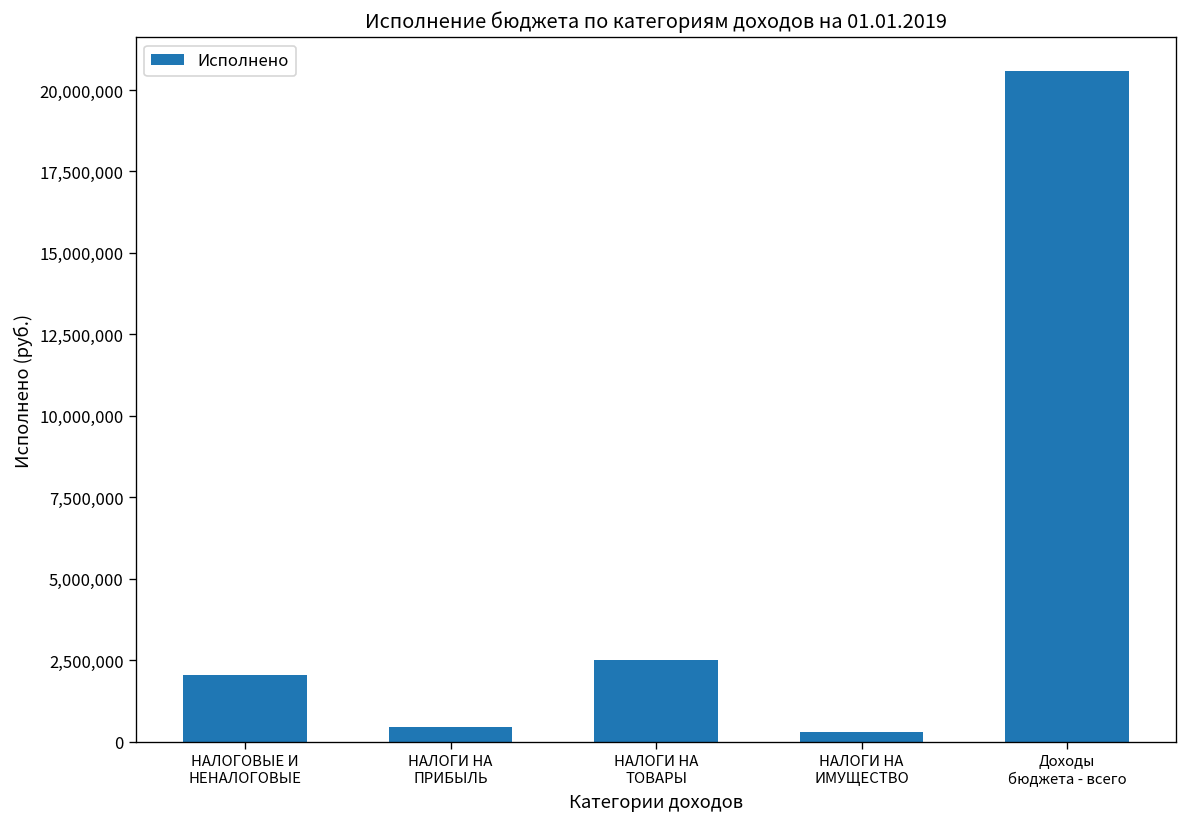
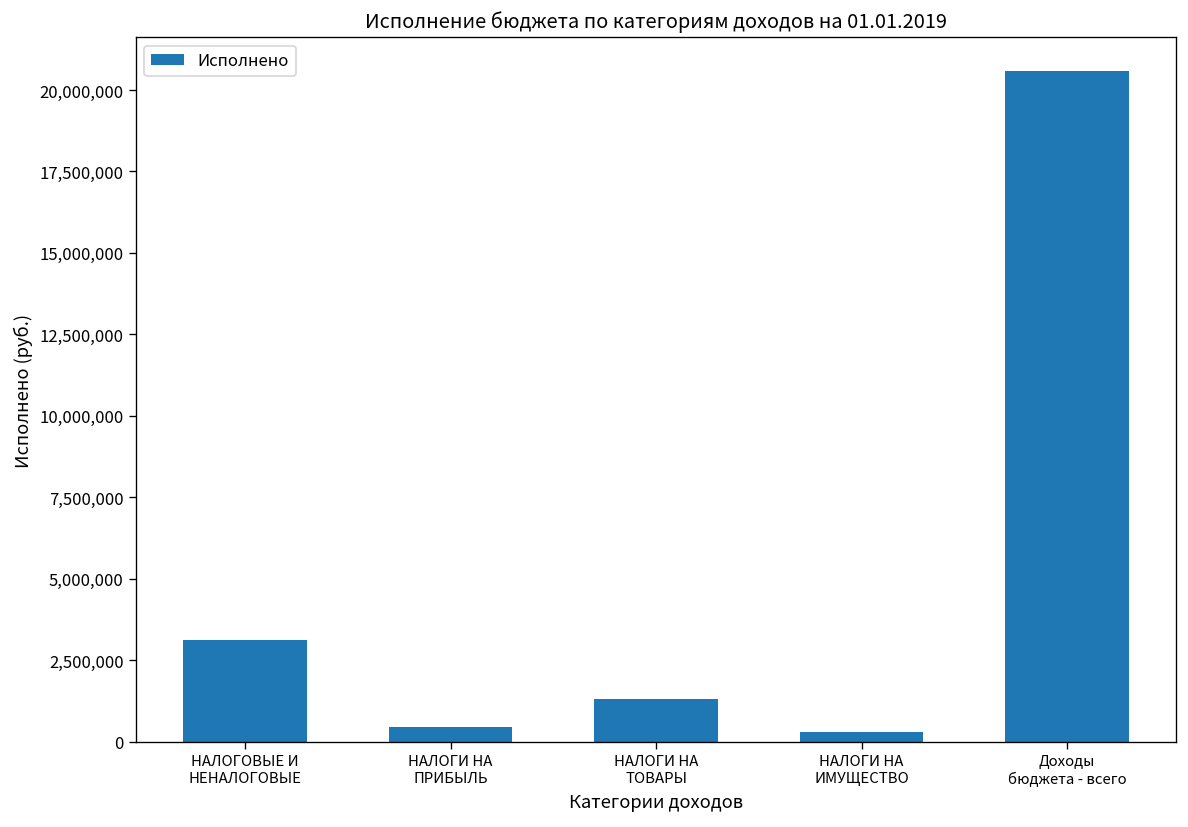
  {
-   "НАЛОГОВЫЕ И НЕНАЛОГОВЫЕ": "2,100,000",
+   "НАЛОГОВЫЕ И НЕНАЛОГОВЫЕ": "3,100,000",
    "НАЛОГИ НА ПРИБЫЛЬ": "400,000",
-   "НАЛОГИ НА ТОВАРЫ": "2,500,000",
+   "НАЛОГИ НА ТОВАРЫ": "1,300,000",
    "НАЛОГИ НА ИМУЩЕСТВО": "300,000",
    "Доходы бюджета - всего": "20,600,000"
  }
